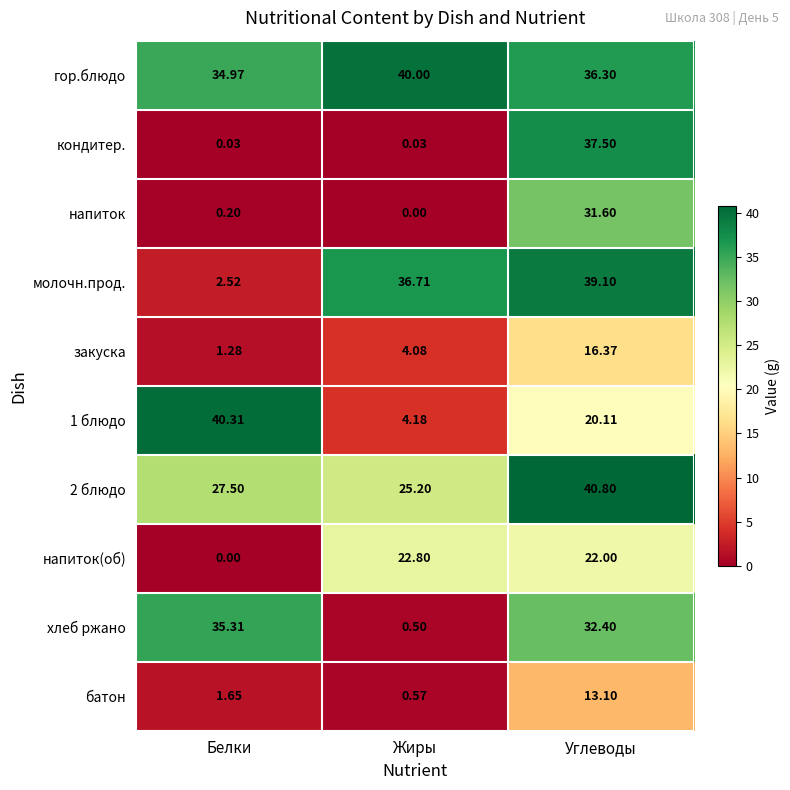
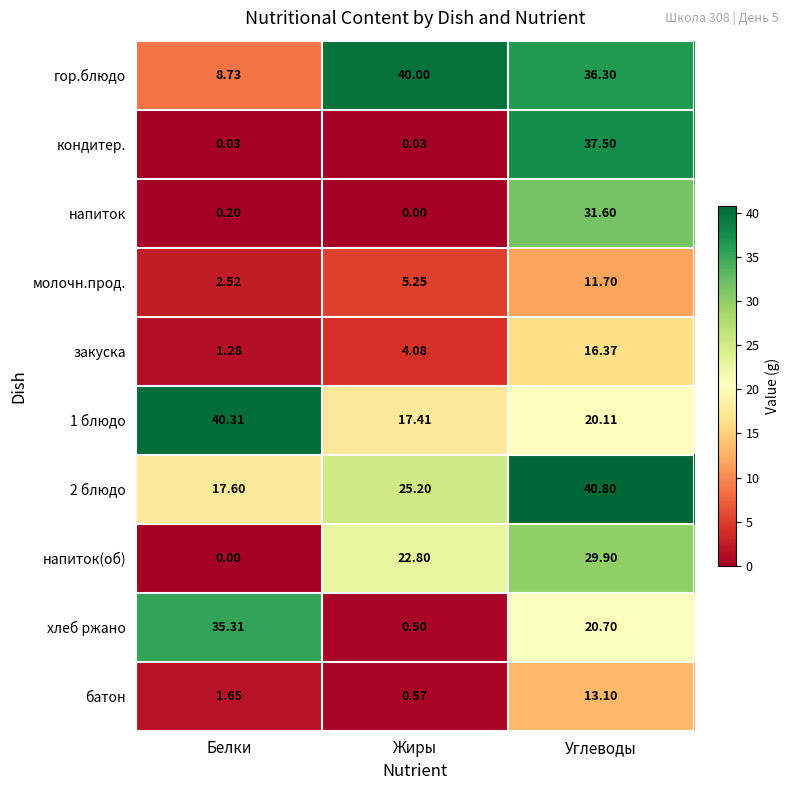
  {
    "гор.блюдо": {
-     "Белки": 34.97,
+     "Белки": 8.73,
      "Жиры": 40.00,
      "Углеводы": 36.30
    },
    "кондитер.": {
      "Белки": 0.03,
      "Жиры": 0.03,
      "Углеводы": 37.50
    },
    "напиток": {
      "Белки": 0.20,
      "Жиры": 0.00,
      "Углеводы": 31.60
    },
    "молочн.прод.": {
      "Белки": 2.52,
-     "Жиры": 36.71,
-     "Углеводы": 39.10
+     "Жиры": 5.25,
+     "Углеводы": 11.70
    },
    "закуска": {
      "Белки": 1.28,
      "Жиры": 4.08,
      "Углеводы": 16.37
    },
    "1 блюдо": {
      "Белки": 40.31,
-     "Жиры": 4.18,
+     "Жиры": 17.41,
      "Углеводы": 20.11
    },
    "2 блюдо": {
-     "Белки": 27.50,
+     "Белки": 17.60,
      "Жиры": 25.20,
      "Углеводы": 40.80
    },
    "напиток(об)": {
      "Белки": 0.00,
      "Жиры": 22.80,
-     "Углеводы": 22.00
+     "Углеводы": 29.90
    },
    "хлеб ржано": {
      "Белки": 35.31,
      "Жиры": 0.50,
-     "Углеводы": 32.40
+     "Углеводы": 20.70
    },
    "батон": {
      "Белки": 1.65,
      "Жиры": 0.57,
      "Углеводы": 13.10
    }
  }
